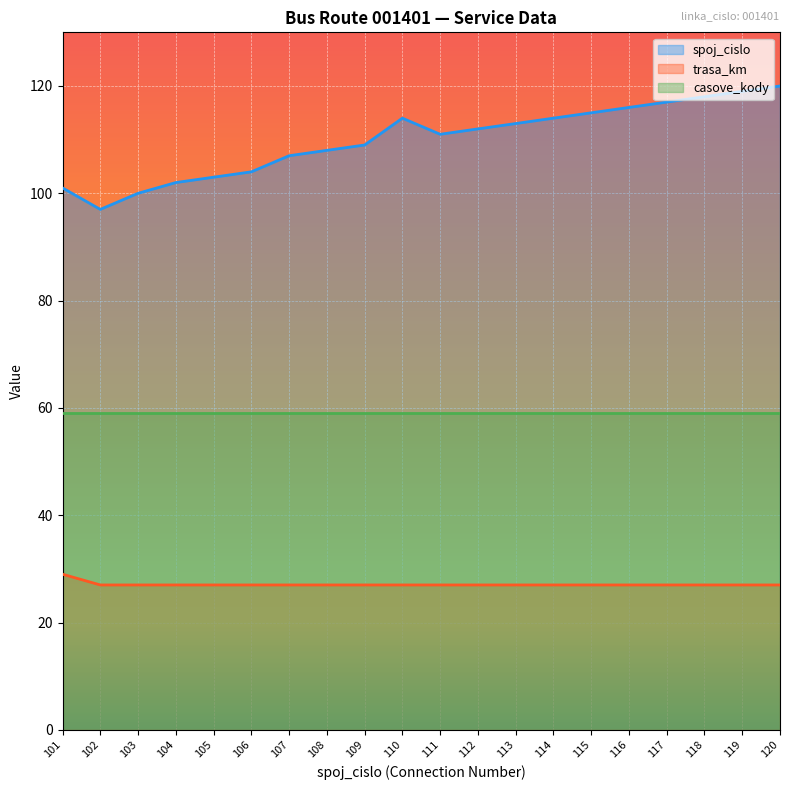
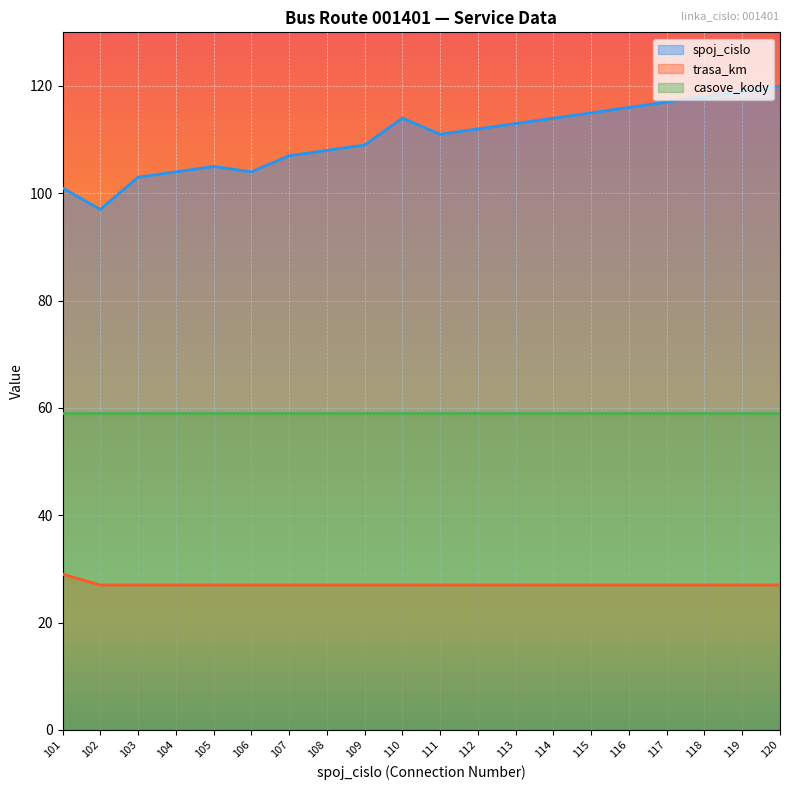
  {
    "spoj_cislo": {
      "101": 101,
      "102": 97,
-     "103": 100,
-     "104": 102,
-     "105": 103,
+     "103": 103,
+     "104": 104,
+     "105": 105,
      "106": 104,
      "107": 107,
      "108": 108,
      "109": 109,
      "110": 114,
      "111": 111,
      "112": 112,
      "113": 113,
      "114": 114,
      "115": 115,
      "116": 116,
      "117": 117,
      "120": 120
    },
    "trasa_km": {
      "101": 29,
      "102": 27,
      "103": 27,
      "104": 27,
      "105": 27,
      "106": 27,
      "107": 27,
      "108": 27,
      "109": 27,
      "110": 27,
      "111": 27,
      "112": 27,
      "113": 27,
      "114": 27,
      "115": 27,
      "116": 27,
      "117": 27,
      "118": 27,
      "119": 27,
      "120": 27
    },
    "casove_kody": {
      "101": 59,
      "102": 59,
      "103": 59,
      "104": 59,
      "105": 59,
      "106": 59,
      "107": 59,
      "108": 59,
      "109": 59,
      "110": 59,
      "111": 59,
      "112": 59,
      "113": 59,
      "114": 59,
      "115": 59,
      "116": 59,
      "117": 59,
      "118": 59,
      "119": 59,
      "120": 59
    }
  }
